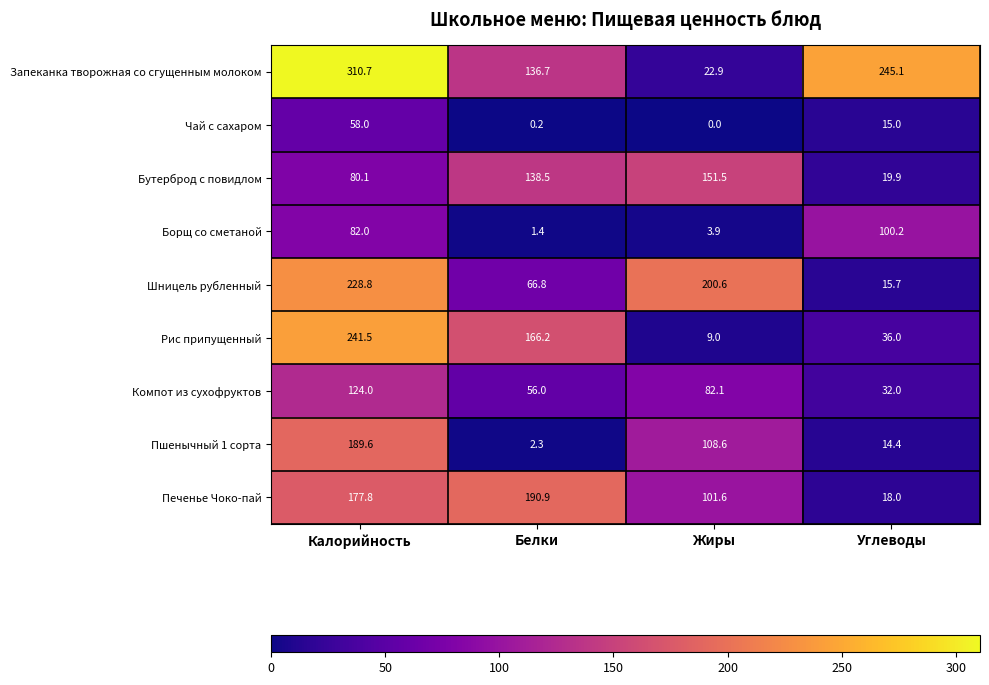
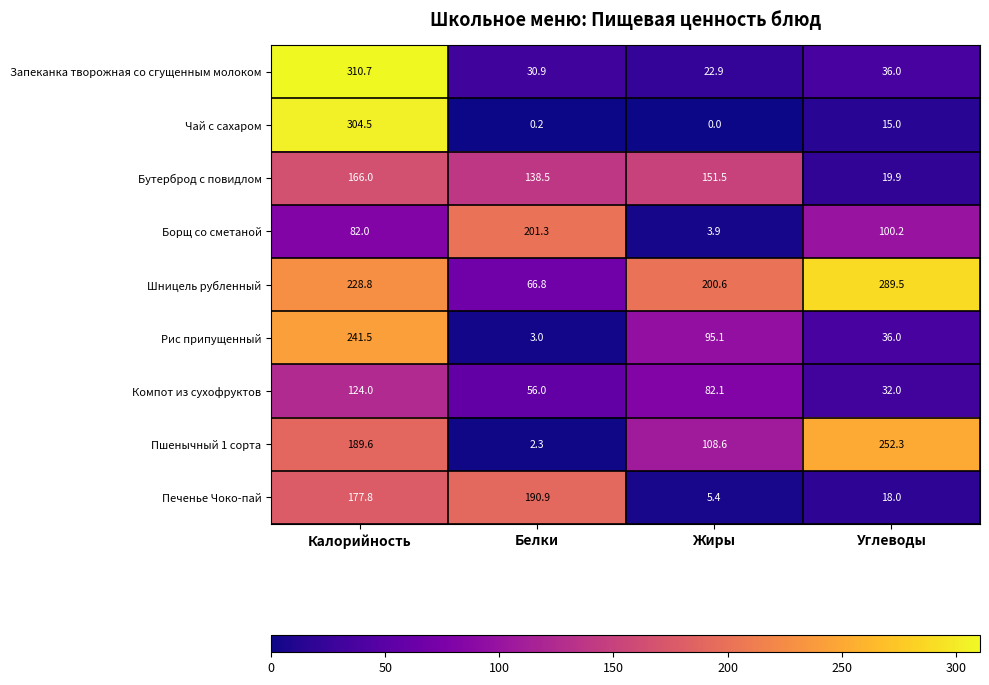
  {
    "Запеканка творожная со сгущенным молоком": {
      "Калорийность": 310.7,
-     "Белки": 136.7,
+     "Белки": 30.9,
      "Жиры": 22.9,
-     "Углеводы": 245.1
+     "Углеводы": 36.0
    },
    "Чай с сахаром": {
-     "Калорийность": 58.0,
+     "Калорийность": 304.5,
      "Белки": 0.2,
      "Жиры": 0.0,
      "Углеводы": 15.0
    },
    "Бутерброд с повидлом": {
-     "Калорийность": 80.1,
+     "Калорийность": 166.0,
      "Белки": 138.5,
      "Жиры": 151.5,
      "Углеводы": 19.9
    },
    "Борщ со сметаной": {
      "Калорийность": 82.0,
-     "Белки": 1.4,
+     "Белки": 201.3,
      "Жиры": 3.9,
      "Углеводы": 100.2
    },
    "Шницель рубленный": {
      "Калорийность": 228.8,
      "Белки": 66.8,
      "Жиры": 200.6,
-     "Углеводы": 15.7
+     "Углеводы": 289.5
    },
    "Рис припущенный": {
      "Калорийность": 241.5,
-     "Белки": 166.2,
-     "Жиры": 9.0,
+     "Белки": 3.0,
+     "Жиры": 95.1,
      "Углеводы": 36.0
    },
    "Компот из сухофруктов": {
      "Калорийность": 124.0,
      "Белки": 56.0,
      "Жиры": 82.1,
      "Углеводы": 32.0
    },
    "Пшенычный 1 сорта": {
      "Калорийность": 189.6,
      "Белки": 2.3,
      "Жиры": 108.6,
-     "Углеводы": 14.4
+     "Углеводы": 252.3
    },
    "Печенье Чоко-пай": {
      "Калорийность": 177.8,
      "Белки": 190.9,
-     "Жиры": 101.6,
+     "Жиры": 5.4,
      "Углеводы": 18.0
    }
  }
